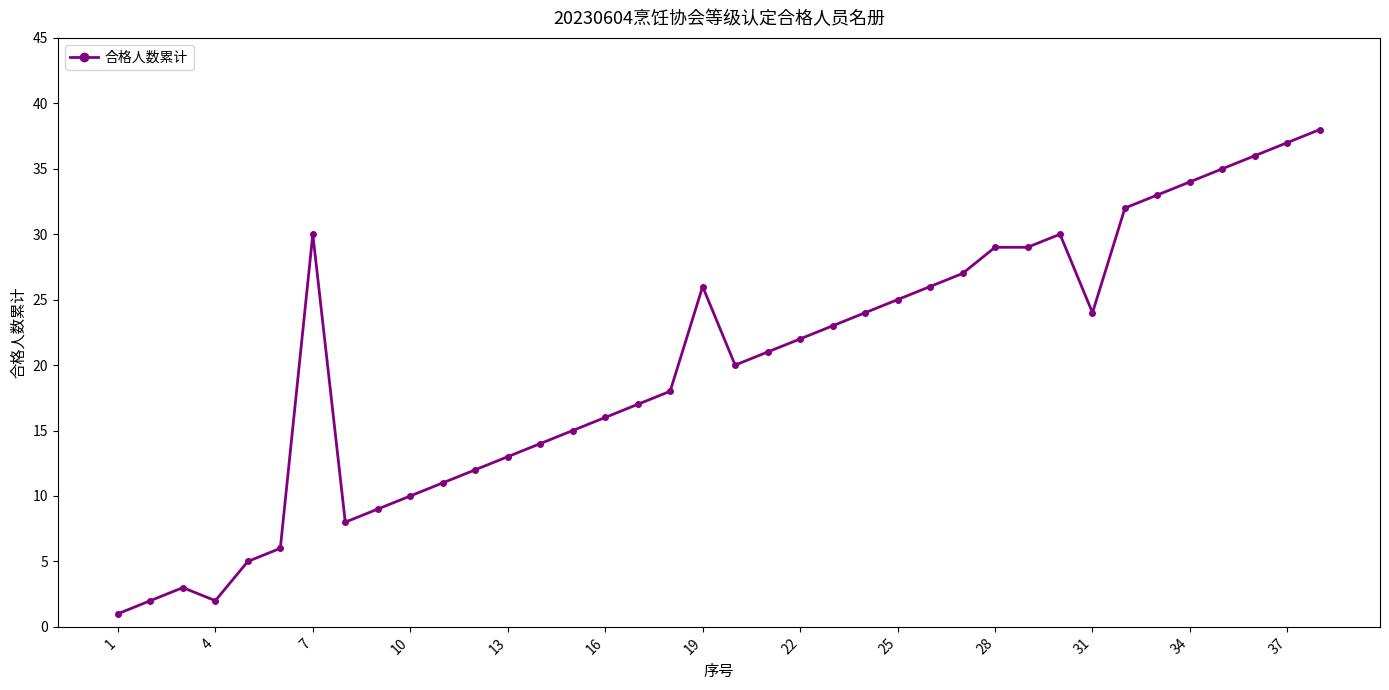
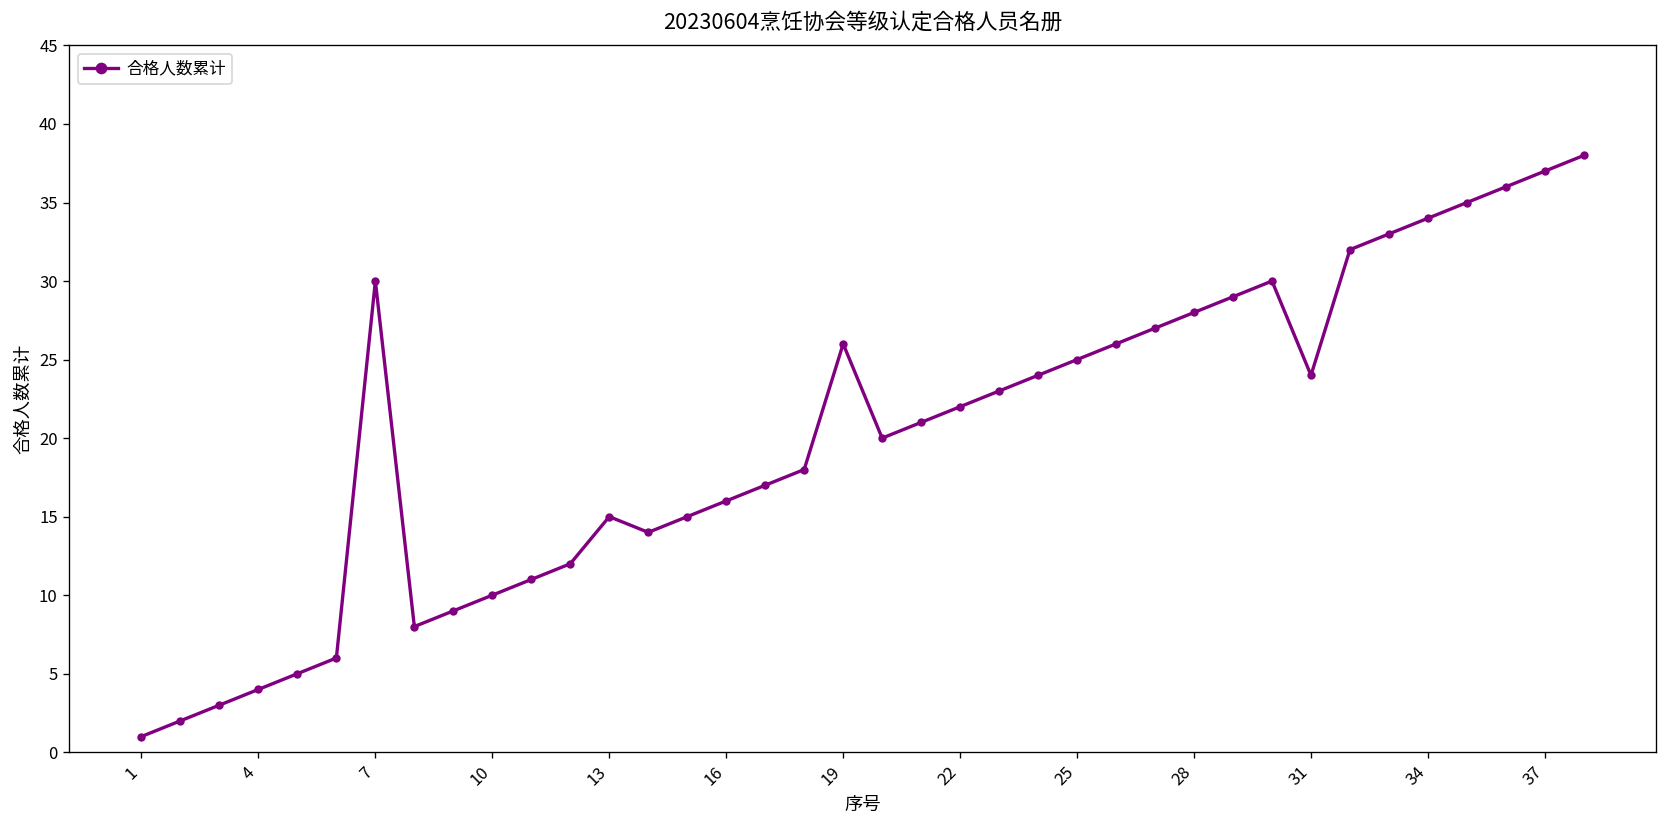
  {
    "1": 1,
-   "4": 2,
+   "4": 4,
    "7": 30,
    "10": 10,
-   "13": 13,
+   "13": 15,
    "16": 16,
    "19": 26,
    "22": 22,
    "25": 25,
-   "28": 29,
+   "28": 28,
    "31": 24,
    "34": 34,
    "37": 37
  }
